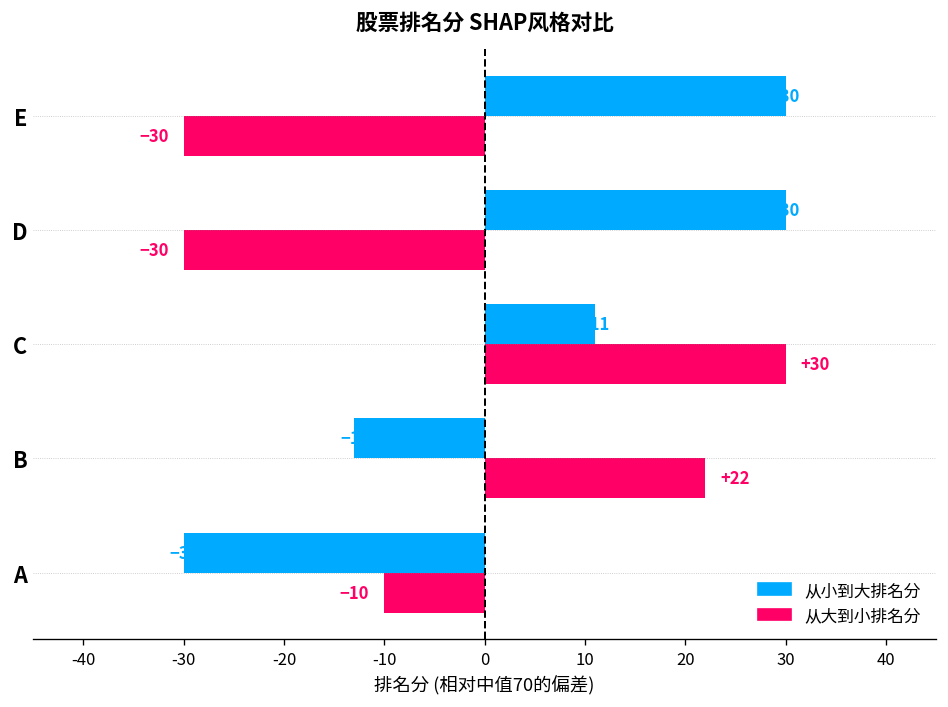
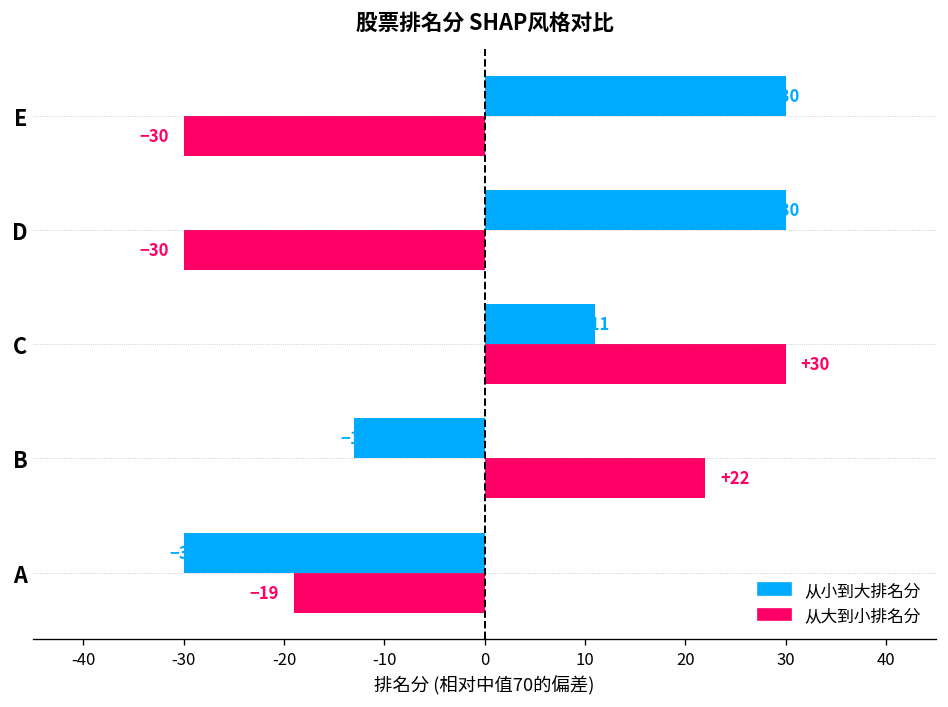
  {
    "从小到大排名分": {
      "B": "-13"
    },
    "从大到小排名分": {
      "E": "-30",
      "D": "-30",
      "C": "+30",
      "B": "+22",
-     "A": "-10"
+     "A": "-19"
    }
  }
